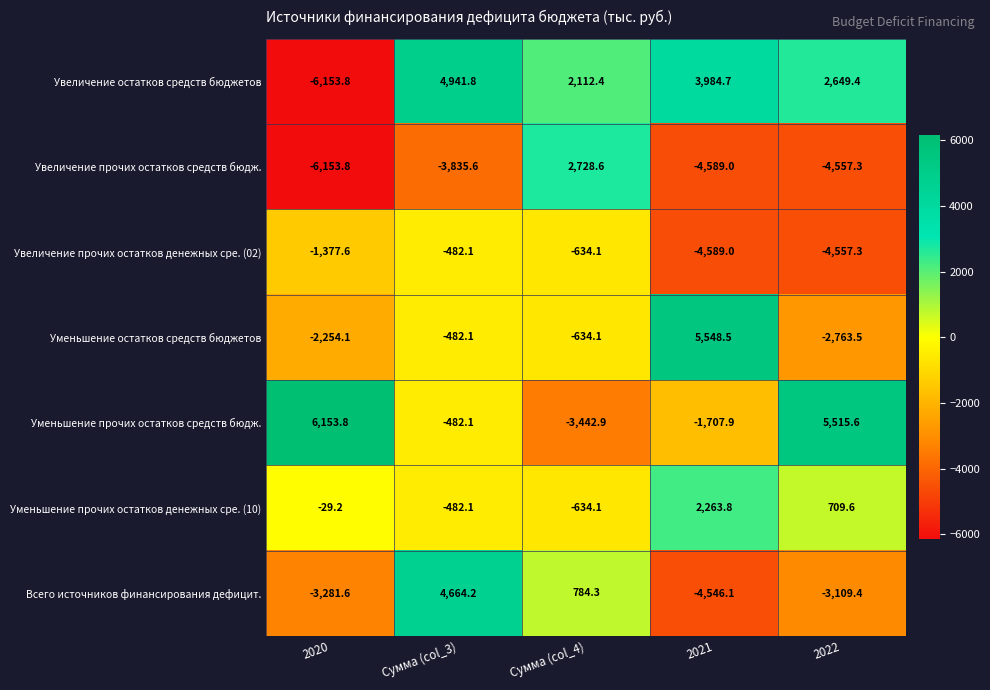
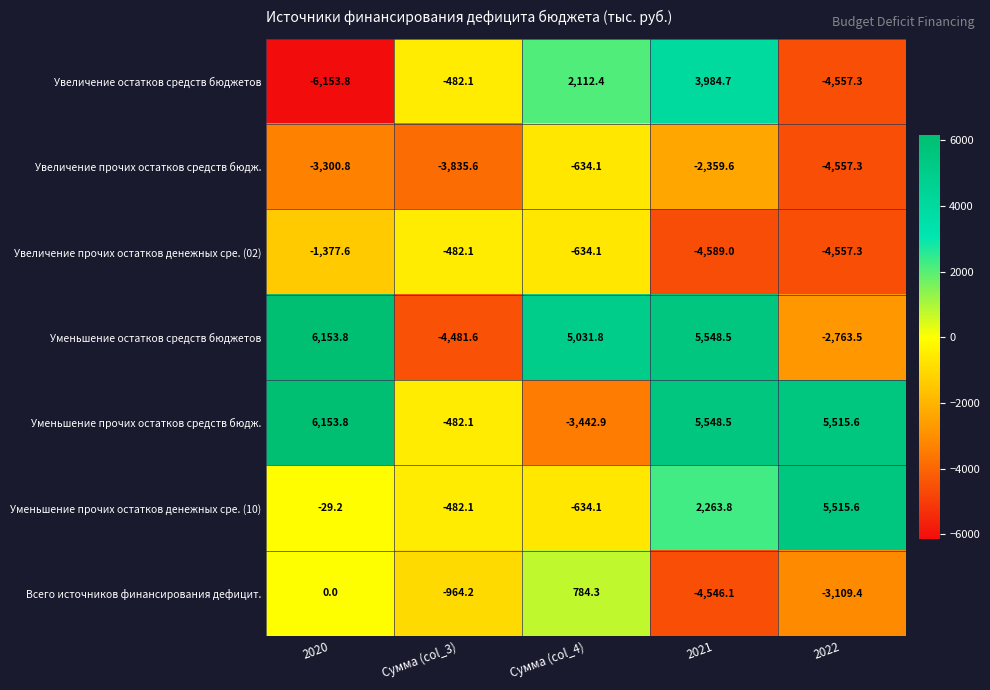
  {
    "Увеличение остатков средств бюджетов": {
      "2020": "-6,153.8",
-     "Сумма (col_3)": "4,941.8",
+     "Сумма (col_3)": "-482.1",
      "Сумма (col_4)": "2,112.4",
      "2021": "3,984.7",
-     "2022": "2,649.4"
+     "2022": "-4,557.3"
    },
    "Увеличение прочих остатков средств бюдж.": {
-     "2020": "-6,153.8",
+     "2020": "-3,300.8",
      "Сумма (col_3)": "-3,835.6",
-     "Сумма (col_4)": "2,728.6",
-     "2021": "-4,589.0",
+     "Сумма (col_4)": "-634.1",
+     "2021": "-2,359.6",
      "2022": "-4,557.3"
    },
    "Увеличение прочих остатков денежных сре. (02)": {
      "2020": "-1,377.6",
      "Сумма (col_3)": "-482.1",
      "Сумма (col_4)": "-634.1",
      "2021": "-4,589.0",
      "2022": "-4,557.3"
    },
    "Уменьшение остатков средств бюджетов": {
-     "2020": "-2,254.1",
-     "Сумма (col_3)": "-482.1",
-     "Сумма (col_4)": "-634.1",
+     "2020": "6,153.8",
+     "Сумма (col_3)": "-4,481.6",
+     "Сумма (col_4)": "5,031.8",
      "2021": "5,548.5",
      "2022": "-2,763.5"
    },
    "Уменьшение прочих остатков средств бюдж.": {
      "2020": "6,153.8",
      "Сумма (col_3)": "-482.1",
      "Сумма (col_4)": "-3,442.9",
-     "2021": "-1,707.9",
+     "2021": "5,548.5",
      "2022": "5,515.6"
    },
    "Уменьшение прочих остатков денежных сре. (10)": {
      "2020": "-29.2",
      "Сумма (col_3)": "-482.1",
      "Сумма (col_4)": "-634.1",
      "2021": "2,263.8",
-     "2022": "709.6"
+     "2022": "5,515.6"
    },
    "Всего источников финансирования дефицит.": {
-     "2020": "-3,281.6",
-     "Сумма (col_3)": "4,664.2",
+     "2020": "0.0",
+     "Сумма (col_3)": "-964.2",
      "Сумма (col_4)": "784.3",
      "2021": "-4,546.1",
      "2022": "-3,109.4"
    }
  }
